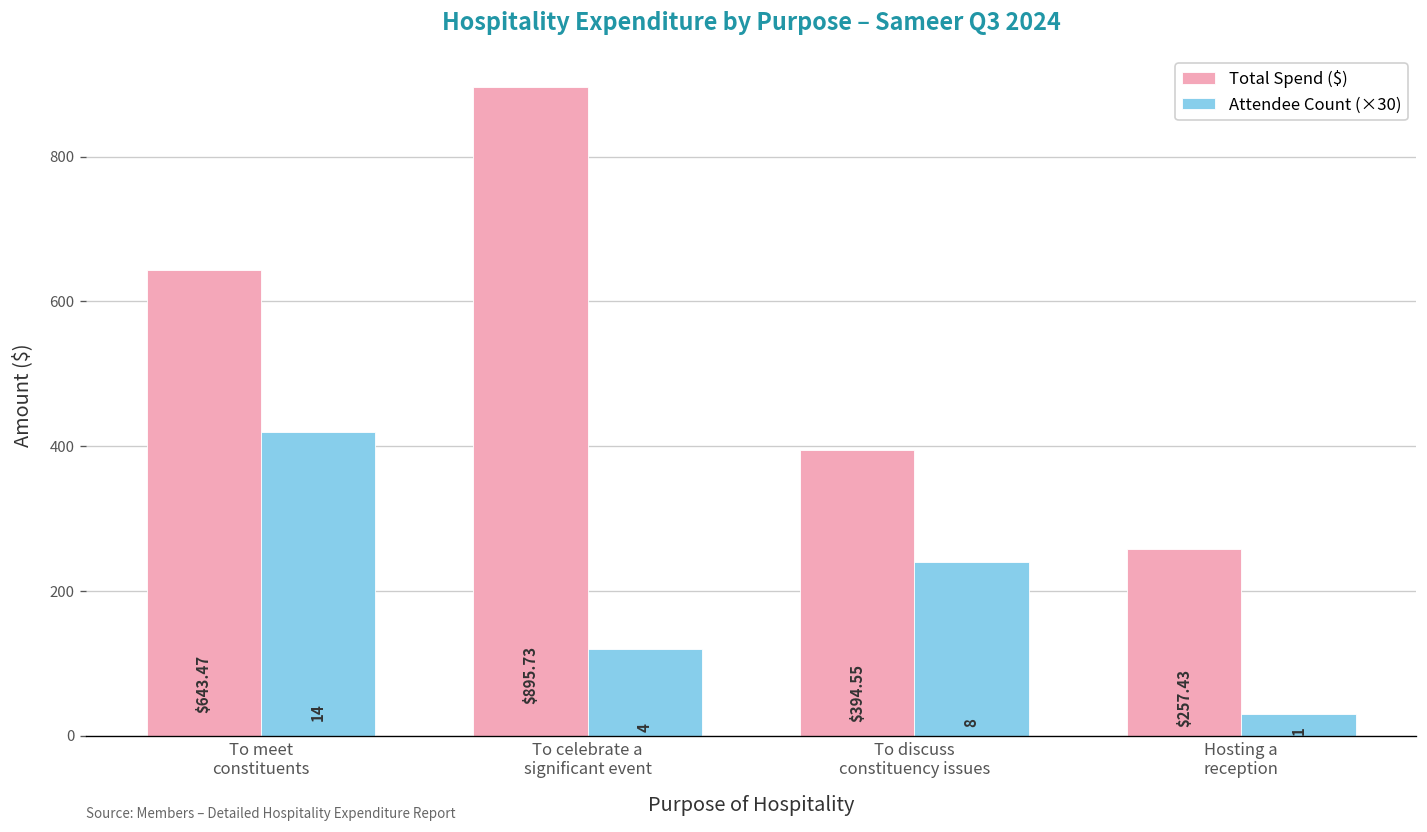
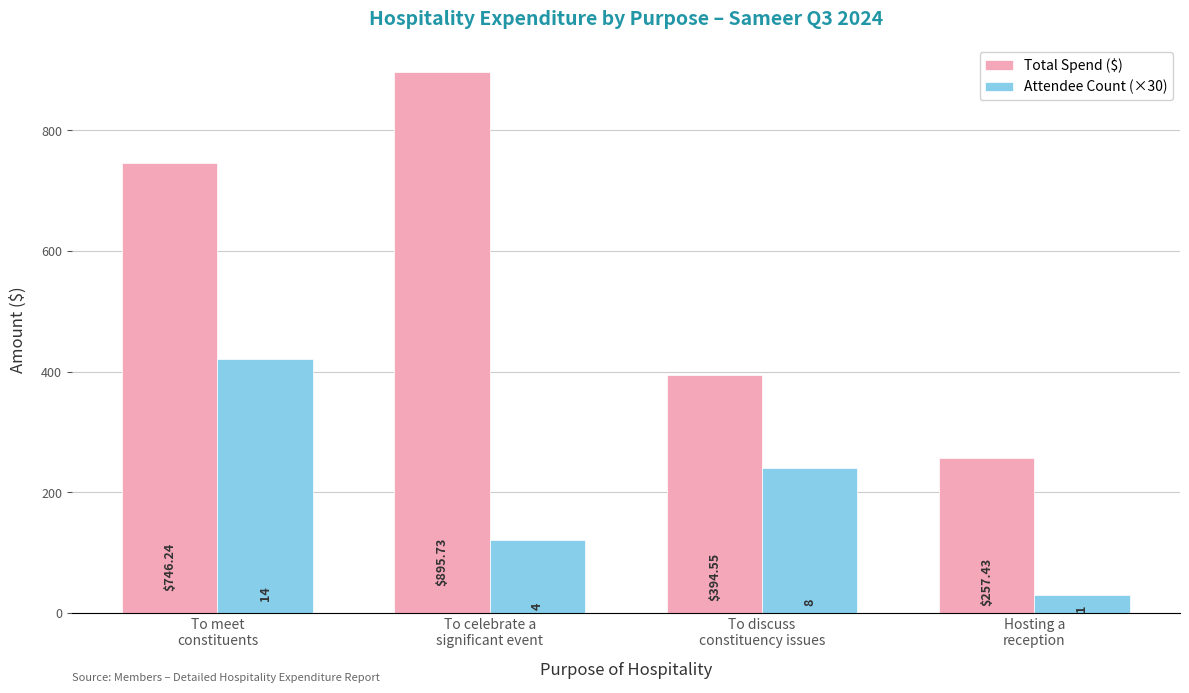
  {
    "Total Spend ($)": {
-     "To meet constituents": "$643.47",
+     "To meet constituents": "$746.24",
      "To celebrate a significant event": "$895.73",
      "To discuss constituency issues": "$394.55",
      "Hosting a reception": "$257.43"
    }
  }
